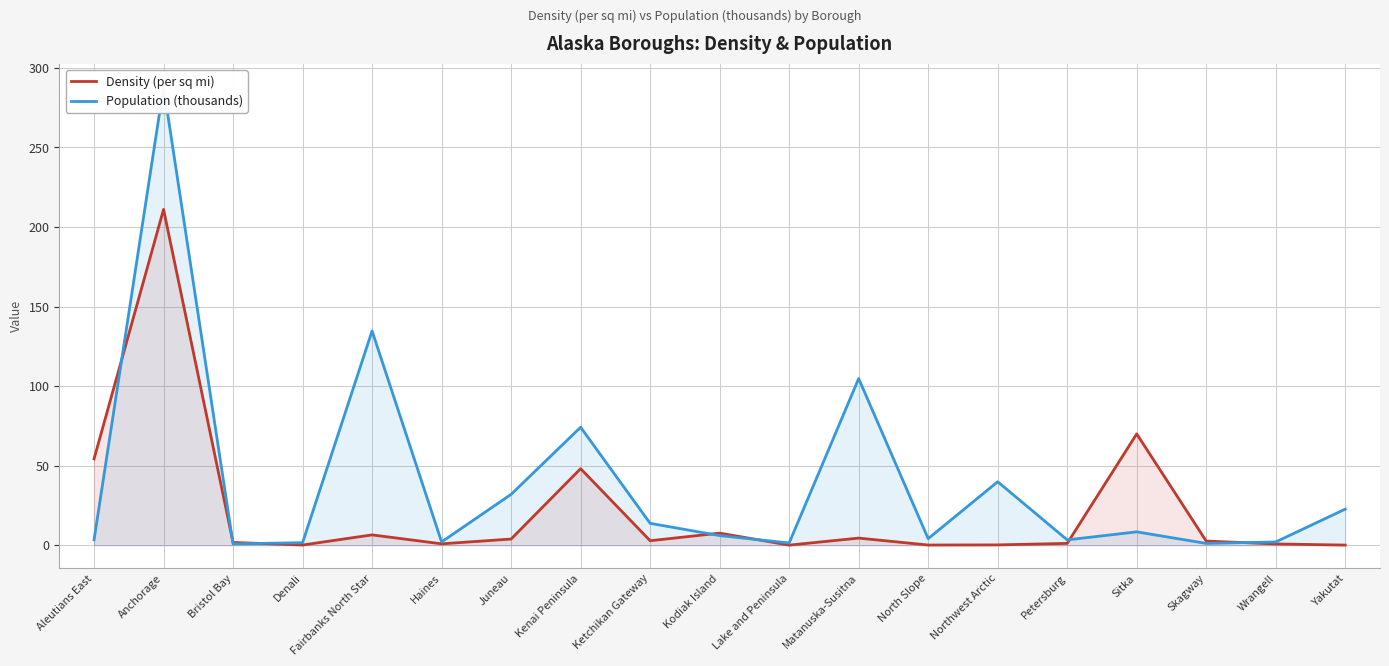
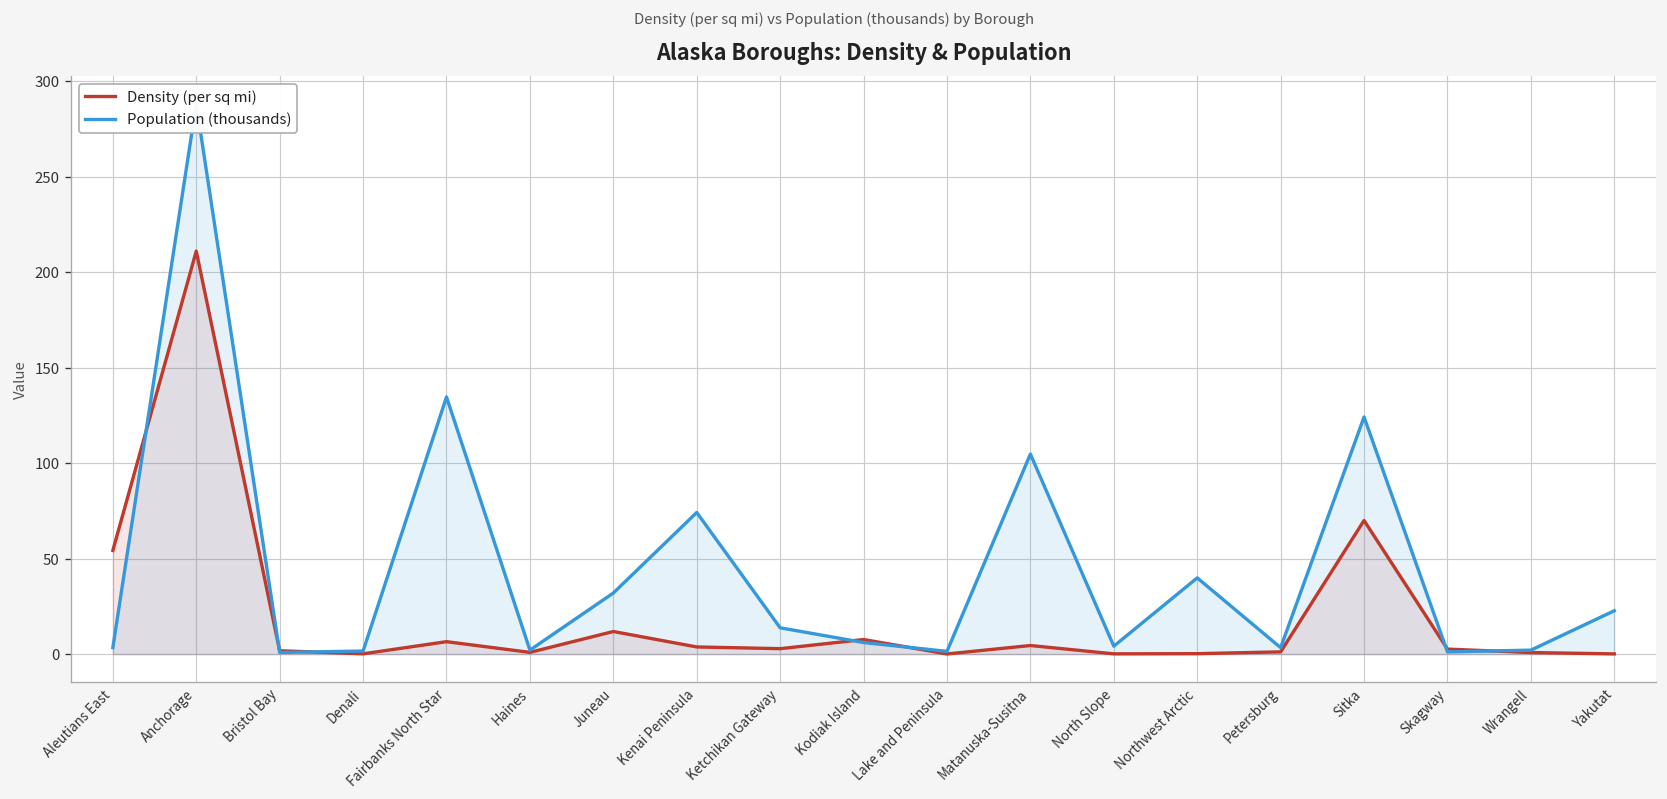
  {
    "Density (per sq mi)": {
      "Aleutians East": 54,
      "Anchorage": 211,
      "Fairbanks North Star": 7,
-     "Juneau": 4,
-     "Kenai Peninsula": 48,
+     "Juneau": 12,
+     "Kenai Peninsula": 4,
      "Ketchikan Gateway": 3,
      "Matanuska-Susitna": 4,
      "North Slope": 0,
      "Northwest Arctic": 0,
      "Petersburg": 1,
      "Sitka": 70,
      "Yakutat": 0
    },
    "Population (thousands)": {
      "Aleutians East": 3,
      "Fairbanks North Star": 135,
      "Juneau": 32,
      "Kenai Peninsula": 74,
      "Ketchikan Gateway": 14,
      "Matanuska-Susitna": 105,
      "North Slope": 4,
      "Northwest Arctic": 40,
      "Petersburg": 3,
-     "Sitka": 8,
+     "Sitka": 124,
      "Yakutat": 23
    }
  }
